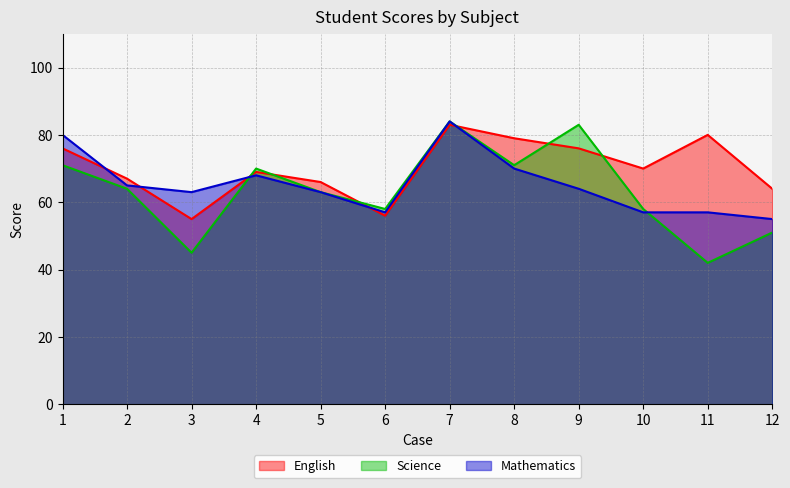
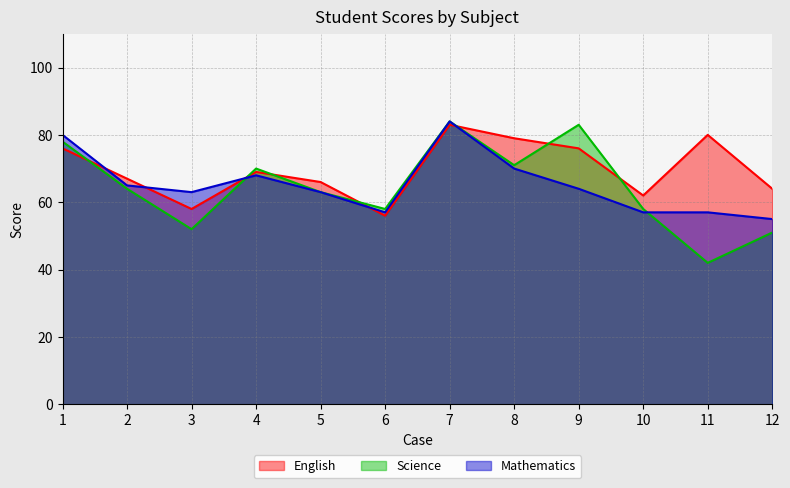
  {
    "English": {
      "1": 76,
      "2": 67,
-     "3": 55,
+     "3": 58,
      "4": 69,
      "5": 66,
      "6": 56,
      "7": 83,
      "8": 79,
      "9": 76,
-     "10": 70,
+     "10": 62,
      "11": 80,
      "12": 64
    },
    "Science": {
-     "1": 71,
+     "1": 78,
      "2": 64,
-     "3": 45,
+     "3": 52,
      "4": 70,
      "6": 58,
      "8": 71,
      "9": 83,
      "10": 58,
      "11": 42,
      "12": 51
    },
    "Mathematics": {
      "1": 80,
      "2": 65,
      "3": 63,
      "4": 68,
      "6": 57,
      "8": 70,
      "9": 64,
      "10": 57,
      "11": 57,
      "12": 55
    }
  }
